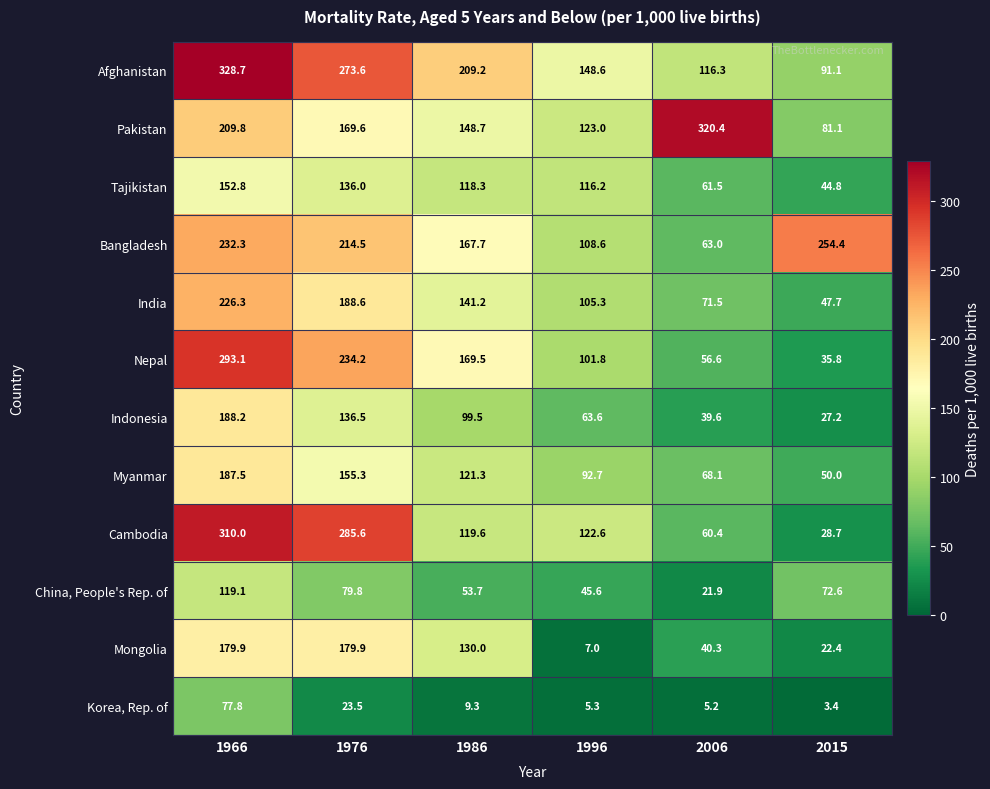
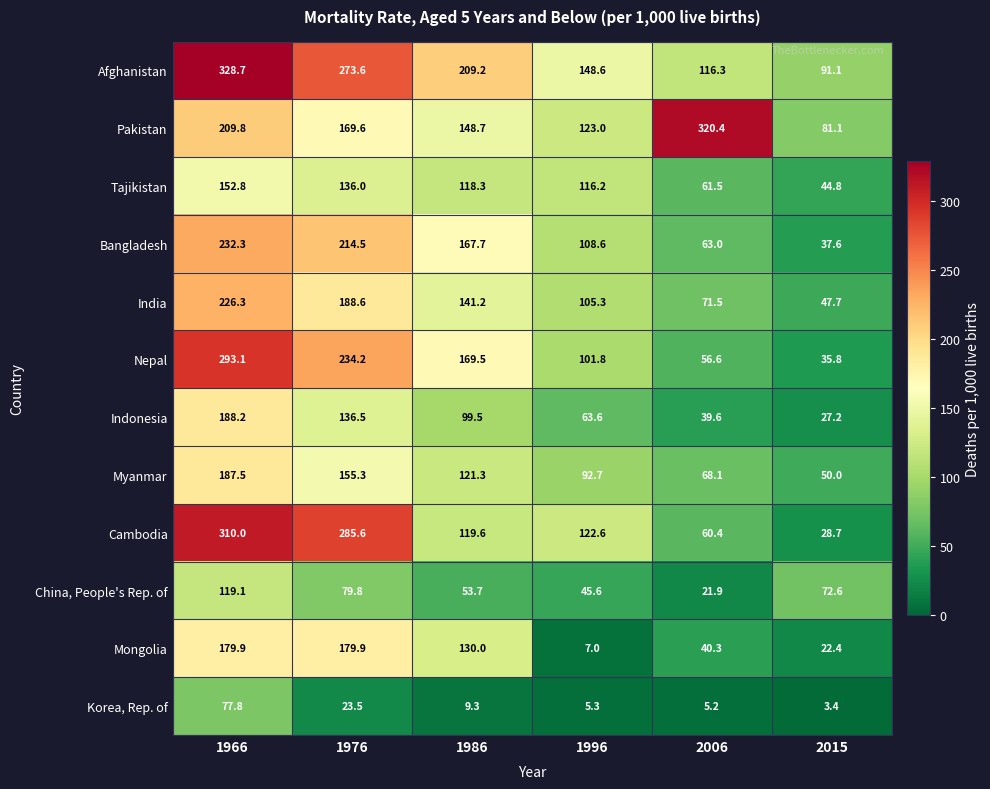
  {
    "Afghanistan": {
      "1966": 328.7,
      "1976": 273.6,
      "1986": 209.2,
      "1996": 148.6,
      "2006": 116.3
    },
    "Pakistan": {
      "1966": 209.8,
      "1976": 169.6,
      "1986": 148.7,
      "1996": 123.0,
      "2006": 320.4,
      "2015": 81.1
    },
    "Tajikistan": {
      "1966": 152.8,
      "1976": 136.0,
      "1986": 118.3,
      "1996": 116.2,
      "2006": 61.5,
      "2015": 44.8
    },
    "Bangladesh": {
      "1966": 232.3,
      "1976": 214.5,
      "1986": 167.7,
      "1996": 108.6,
      "2006": 63.0,
-     "2015": 254.4
+     "2015": 37.6
    },
    "India": {
      "1966": 226.3,
      "1976": 188.6,
      "1986": 141.2,
      "1996": 105.3,
      "2006": 71.5,
      "2015": 47.7
    },
    "Nepal": {
      "1966": 293.1,
      "1976": 234.2,
      "1986": 169.5,
      "1996": 101.8,
      "2006": 56.6,
      "2015": 35.8
    },
    "Indonesia": {
      "1966": 188.2,
      "1976": 136.5,
      "1986": 99.5,
      "1996": 63.6,
      "2006": 39.6,
      "2015": 27.2
    },
    "Myanmar": {
      "1966": 187.5,
      "1976": 155.3,
      "1986": 121.3,
      "1996": 92.7,
      "2006": 68.1,
      "2015": 50.0
    },
    "Cambodia": {
      "1966": 310.0,
      "1976": 285.6,
      "1986": 119.6,
      "1996": 122.6,
      "2006": 60.4,
      "2015": 28.7
    },
    "China, People's Rep. of": {
      "1966": 119.1,
      "1976": 79.8,
      "1986": 53.7,
      "1996": 45.6,
      "2006": 21.9,
      "2015": 72.6
    },
    "Mongolia": {
      "1966": 179.9,
      "1976": 179.9,
      "1986": 130.0,
      "1996": 7.0,
      "2006": 40.3,
      "2015": 22.4
    },
    "Korea, Rep. of": {
      "1966": 77.8,
      "1976": 23.5,
      "1986": 9.3,
      "1996": 5.3,
      "2006": 5.2,
      "2015": 3.4
    }
  }
